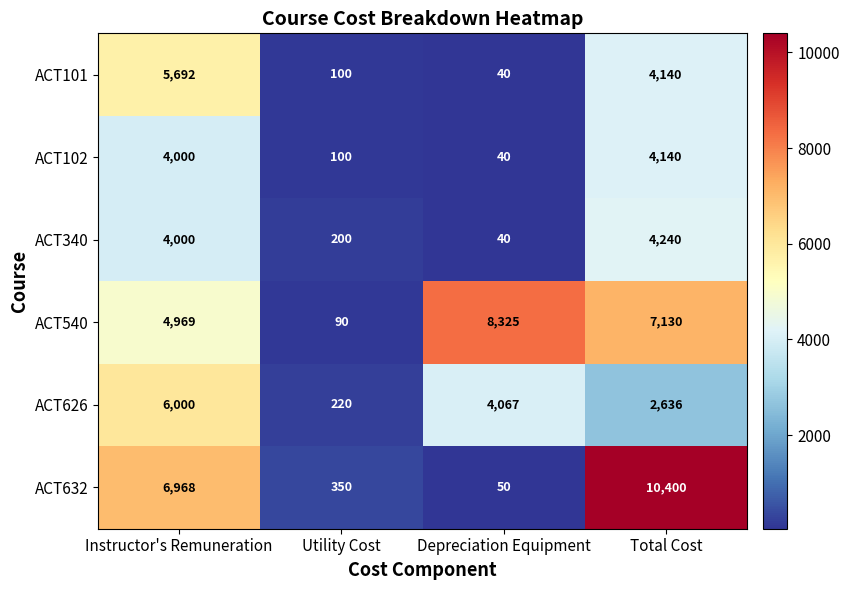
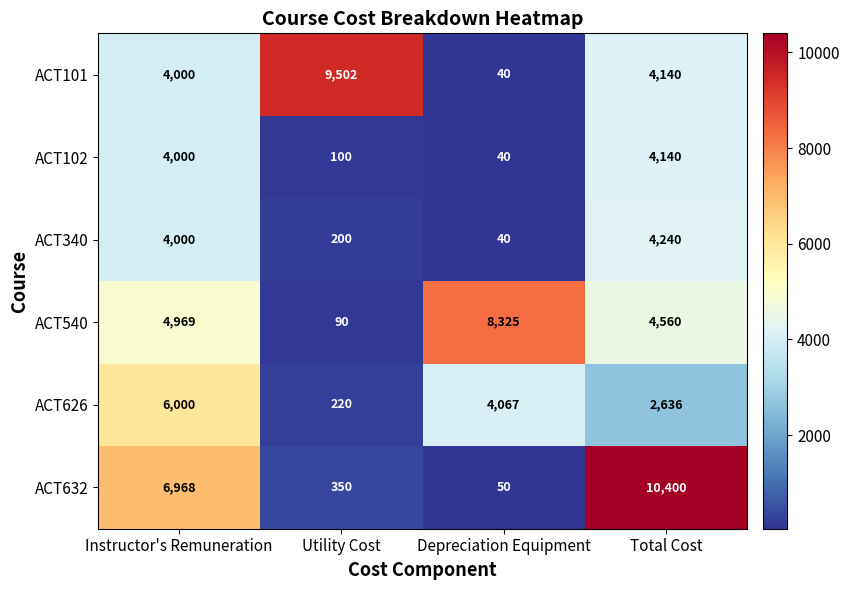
  {
    "ACT101": {
-     "Instructor's Remuneration": "5,692",
-     "Utility Cost": "100",
+     "Instructor's Remuneration": "4,000",
+     "Utility Cost": "9,502",
      "Depreciation Equipment": "40",
      "Total Cost": "4,140"
    },
    "ACT102": {
      "Instructor's Remuneration": "4,000",
      "Utility Cost": "100",
      "Depreciation Equipment": "40",
      "Total Cost": "4,140"
    },
    "ACT340": {
      "Instructor's Remuneration": "4,000",
      "Utility Cost": "200",
      "Depreciation Equipment": "40",
      "Total Cost": "4,240"
    },
    "ACT540": {
      "Instructor's Remuneration": "4,969",
      "Utility Cost": "90",
      "Depreciation Equipment": "8,325",
-     "Total Cost": "7,130"
+     "Total Cost": "4,560"
    },
    "ACT626": {
      "Instructor's Remuneration": "6,000",
      "Utility Cost": "220",
      "Depreciation Equipment": "4,067",
      "Total Cost": "2,636"
    },
    "ACT632": {
      "Instructor's Remuneration": "6,968",
      "Utility Cost": "350",
      "Depreciation Equipment": "50",
      "Total Cost": "10,400"
    }
  }
